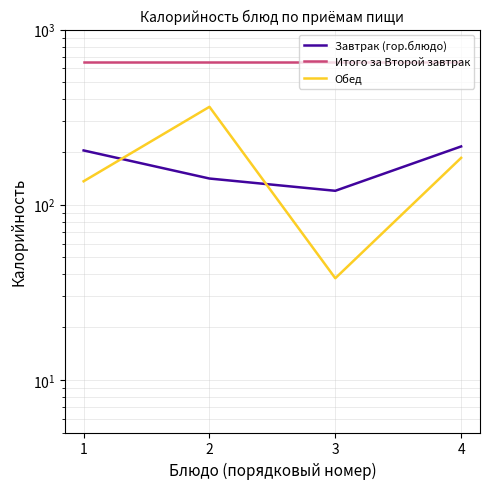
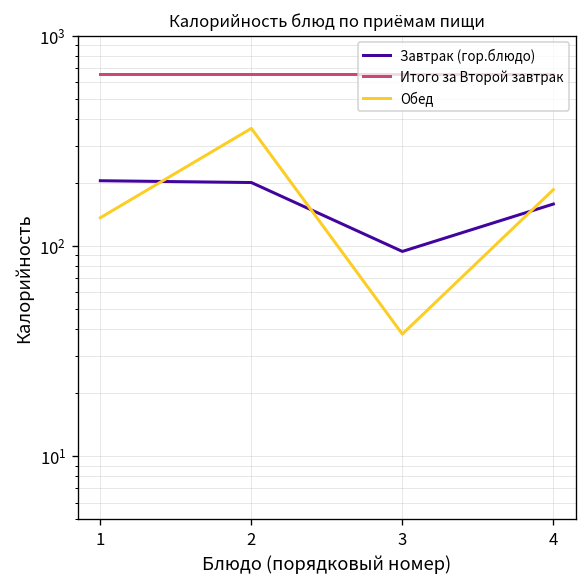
  {
    "Завтрак (гор.блюдо)": {
      "1": 200,
-     "2": 140,
-     "3": 120,
-     "4": 220
+     "2": 200,
+     "3": 90,
+     "4": 160
    },
    "Итого за Второй завтрак": {
      "1": 660,
      "2": 660
    },
    "Обед": {
      "1": 140,
      "2": 360,
      "3": 38,
      "4": 190
    }
  }
